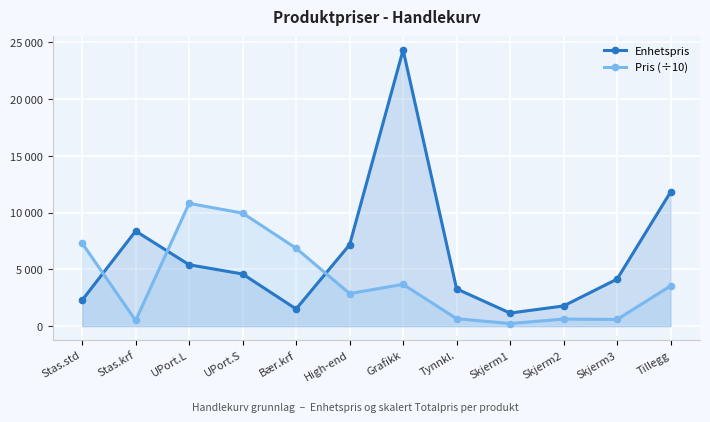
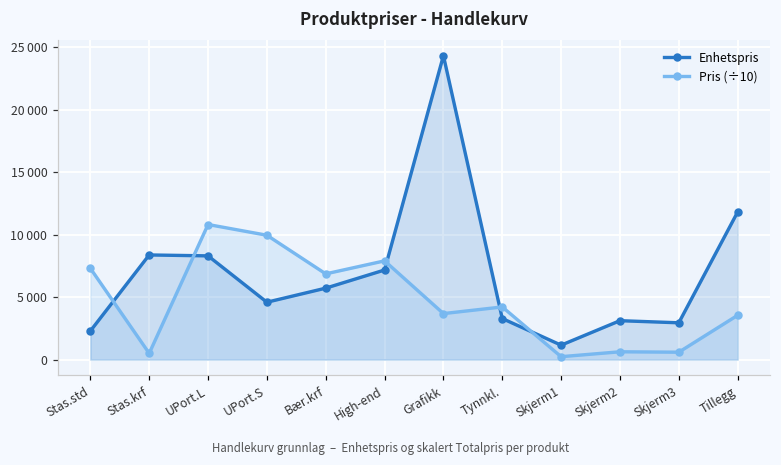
  {
    "Enhetspris": {
      "Stas.std": 2300,
      "Stas.krf": 8400,
-     "UPort.L": 5400,
+     "UPort.L": 8300,
      "UPort.S": 4600,
-     "Bær.krf": 1500,
+     "Bær.krf": 5700,
      "High-end": 7200,
      "Grafikk": 24300,
      "Tynnkl.": 3300,
      "Skjerm1": 1200,
-     "Skjerm2": 1800,
-     "Skjerm3": 4100,
+     "Skjerm2": 3100,
+     "Skjerm3": 2900,
      "Tillegg": 11800
    },
    "Pris (÷10)": {
      "Stas.std": 7300,
      "Stas.krf": 500,
      "UPort.L": 10800,
      "UPort.S": 10000,
      "Bær.krf": 6900,
-     "High-end": 2900,
+     "High-end": 7900,
      "Grafikk": 3700,
-     "Tynnkl.": 700,
+     "Tynnkl.": 4200,
      "Skjerm1": 200,
      "Skjerm2": 600,
      "Skjerm3": 600,
      "Tillegg": 3500
    }
  }
